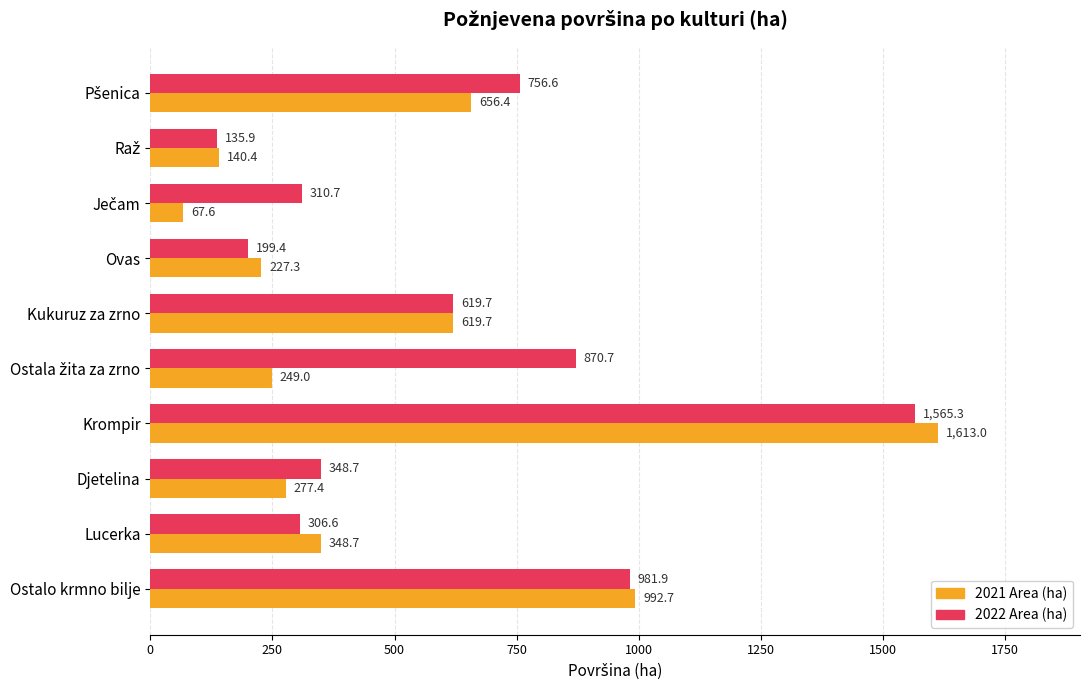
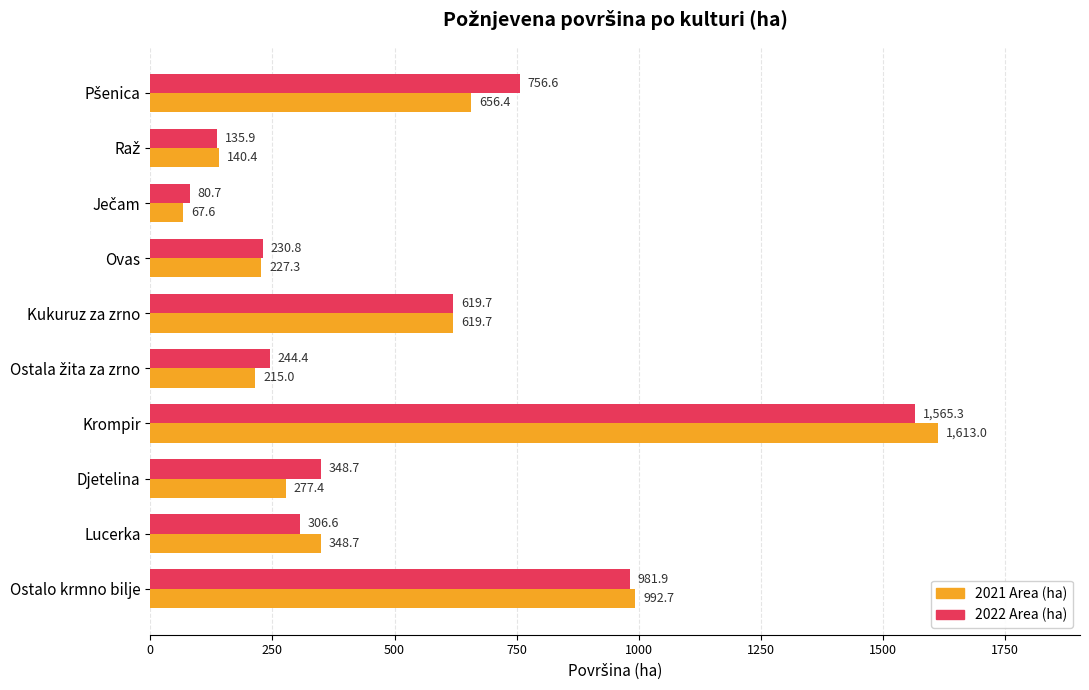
  {
    "2021 Area (ha)": {
      "Pšenica": "656.4",
      "Raž": "140.4",
      "Ječam": "67.6",
      "Ovas": "227.3",
      "Kukuruz za zrno": "619.7",
-     "Ostala žita za zrno": "249.0",
+     "Ostala žita za zrno": "215.0",
      "Krompir": "1,613.0",
      "Djetelina": "277.4",
      "Lucerka": "348.7",
      "Ostalo krmno bilje": "992.7"
    },
    "2022 Area (ha)": {
      "Pšenica": "756.6",
      "Raž": "135.9",
-     "Ječam": "310.7",
-     "Ovas": "199.4",
+     "Ječam": "80.7",
+     "Ovas": "230.8",
      "Kukuruz za zrno": "619.7",
-     "Ostala žita za zrno": "870.7",
+     "Ostala žita za zrno": "244.4",
      "Krompir": "1,565.3",
      "Djetelina": "348.7",
      "Lucerka": "306.6",
      "Ostalo krmno bilje": "981.9"
    }
  }
